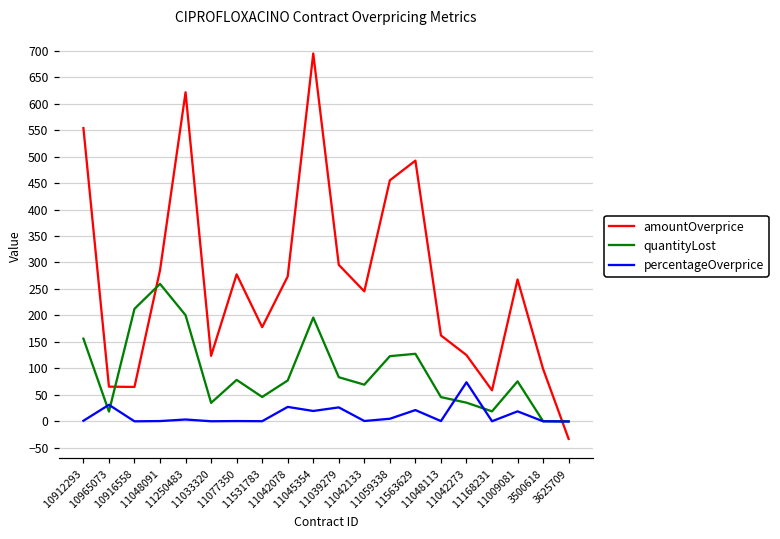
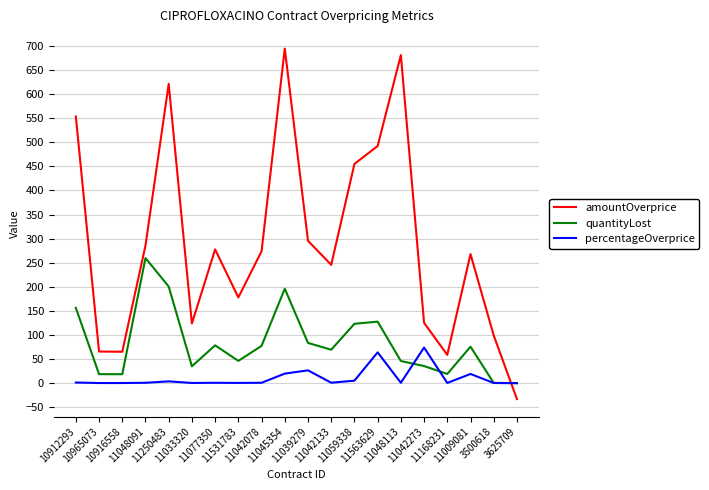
  {
    "amountOverprice": {
      "10912293": 550,
      "10965073": 70,
      "10916558": 60,
      "11048091": 290,
      "11250483": 620,
      "11033320": 120,
      "11077350": 280,
      "11531783": 180,
      "11042078": 270,
      "11045354": 690,
      "11039279": 300,
      "11042133": 250,
      "11059338": 460,
      "11563629": 490,
-     "11048113": 160,
+     "11048113": 680,
      "11042273": 130,
      "11168231": 60,
      "11009081": 270,
      "3500618": 100,
      "3625709": -30
    },
    "quantityLost": {
      "10912293": 160,
      "10965073": 20,
-     "10916558": 210,
+     "10916558": 20,
      "11048091": 260,
      "11250483": 200,
      "11033320": 30,
      "11077350": 80,
      "11531783": 50,
      "11042078": 80,
      "11045354": 200,
      "11039279": 80,
      "11042133": 70,
      "11059338": 120,
      "11563629": 130,
      "11048113": 50,
      "11042273": 40,
      "11168231": 20,
      "11009081": 80
    },
    "percentageOverprice": {
      "10912293": 0,
-     "10965073": 30,
+     "10965073": 0,
      "10916558": 0,
      "11048091": 0,
      "11250483": 0,
      "11033320": 0,
      "11077350": 0,
      "11531783": 0,
-     "11042078": 30,
+     "11042078": 0,
      "11045354": 20,
      "11039279": 30,
      "11042133": 0,
      "11059338": 0,
-     "11563629": 20,
+     "11563629": 60,
      "11048113": 0,
      "11042273": 70,
      "11168231": 0,
      "11009081": 20
    }
  }
